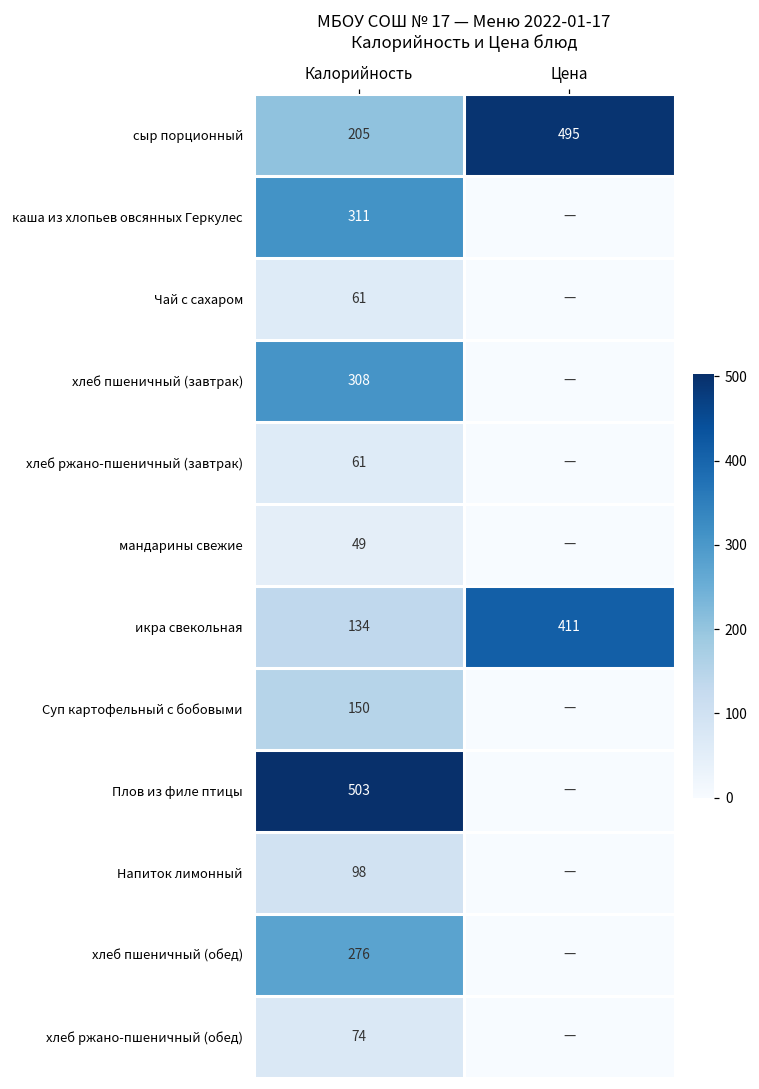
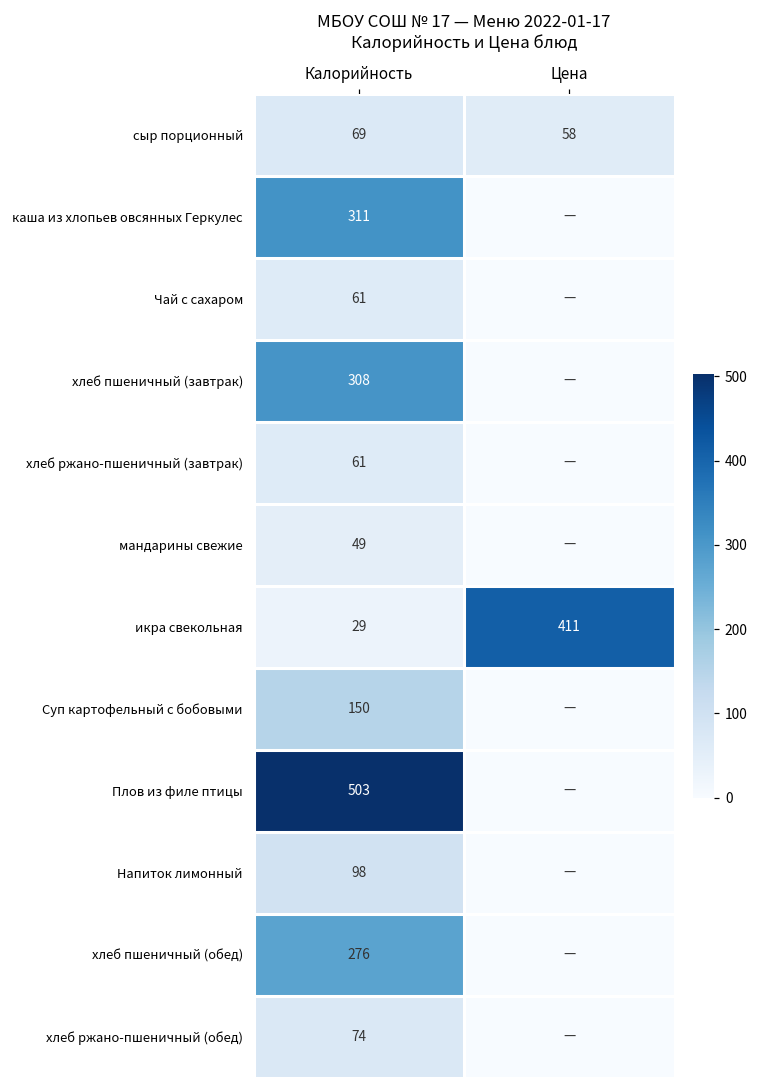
  {
    "сыр порционный": {
-     "Калорийность": 205,
-     "Цена": 495
+     "Калорийность": 69,
+     "Цена": 58
    },
    "каша из хлопьев овсянных Геркулес": {
      "Калорийность": 311
    },
    "Чай с сахаром": {
      "Калорийность": 61
    },
    "хлеб пшеничный (завтрак)": {
      "Калорийность": 308
    },
    "хлеб ржано-пшеничный (завтрак)": {
      "Калорийность": 61
    },
    "мандарины свежие": {
      "Калорийность": 49
    },
    "икра свекольная": {
-     "Калорийность": 134,
+     "Калорийность": 29,
      "Цена": 411
    },
    "Суп картофельный с бобовыми": {
      "Калорийность": 150
    },
    "Плов из филе птицы": {
      "Калорийность": 503
    },
    "Напиток лимонный": {
      "Калорийность": 98
    },
    "хлеб пшеничный (обед)": {
      "Калорийность": 276
    },
    "хлеб ржано-пшеничный (обед)": {
      "Калорийность": 74
    }
  }
